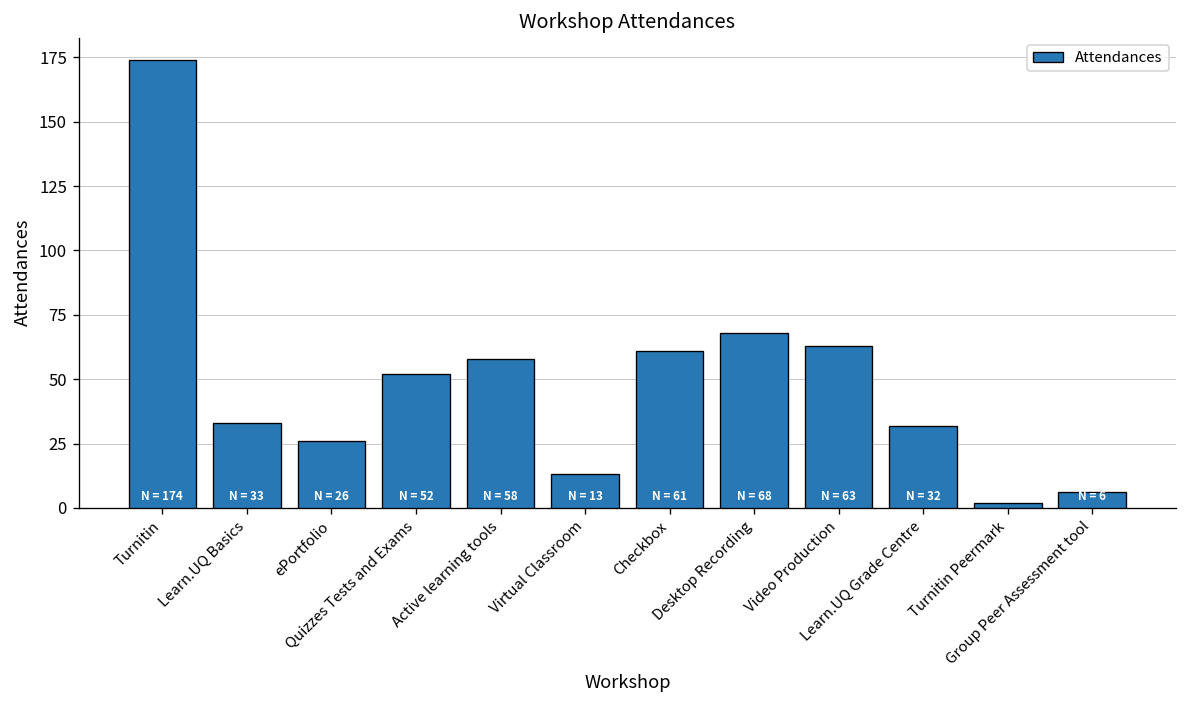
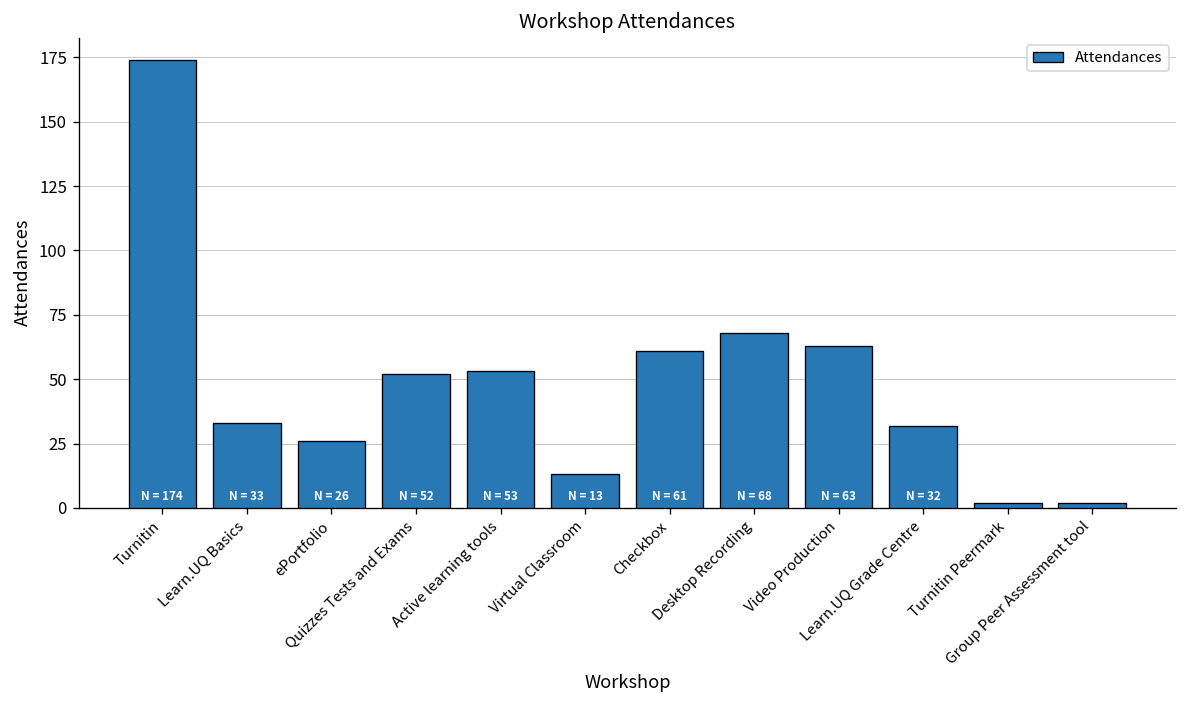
  {
    "Turnitin": 174,
    "Learn.UQ Basics": 33,
    "ePortfolio": 26,
    "Quizzes Tests and Exams": 52,
-   "Active learning tools": 58,
+   "Active learning tools": 53,
    "Virtual Classroom": 13,
    "Checkbox": 61,
    "Desktop Recording": 68,
    "Video Production": 63,
    "Learn.UQ Grade Centre": 32,
-   "Group Peer Assessment tool": 6
+   "Group Peer Assessment tool": 2
  }
